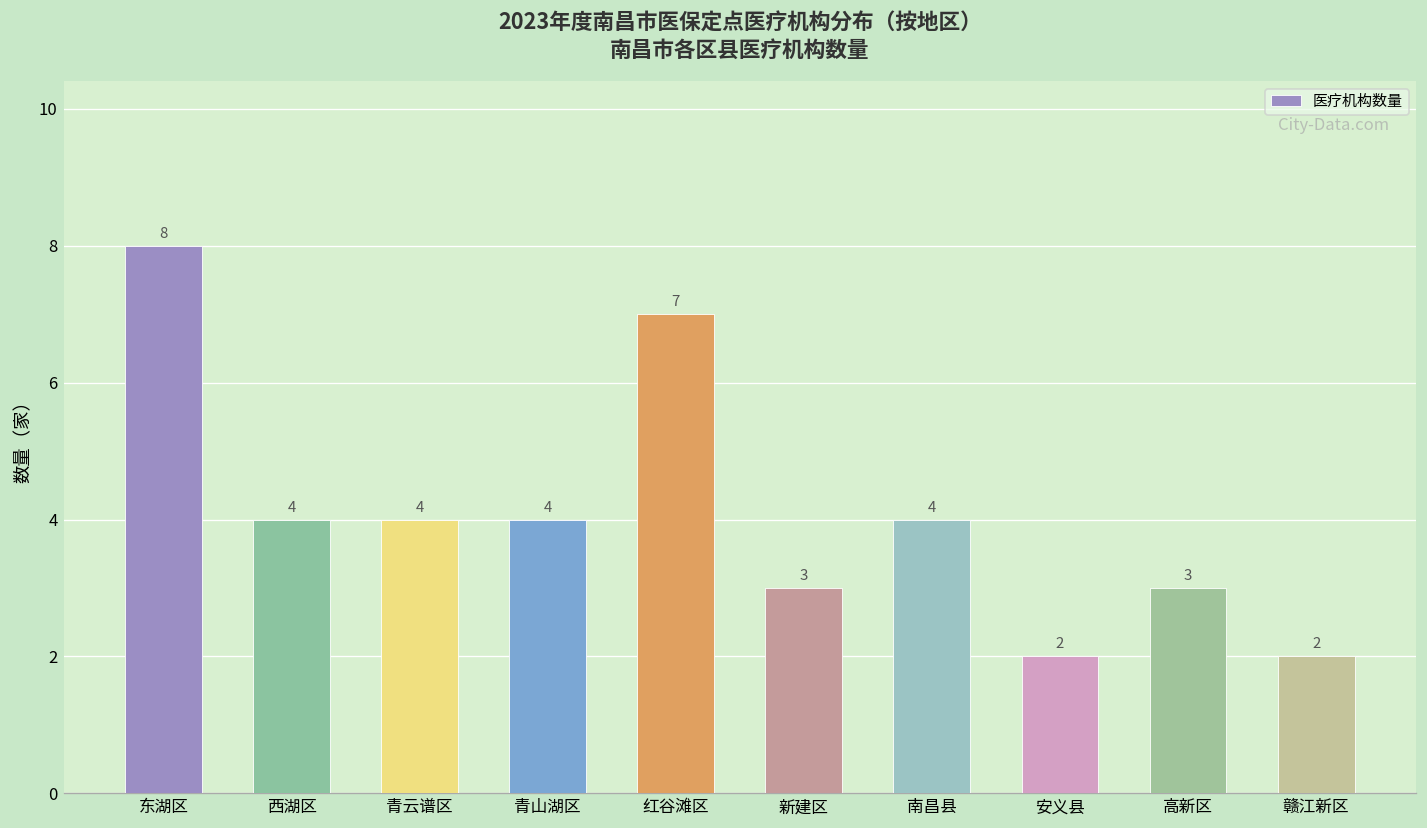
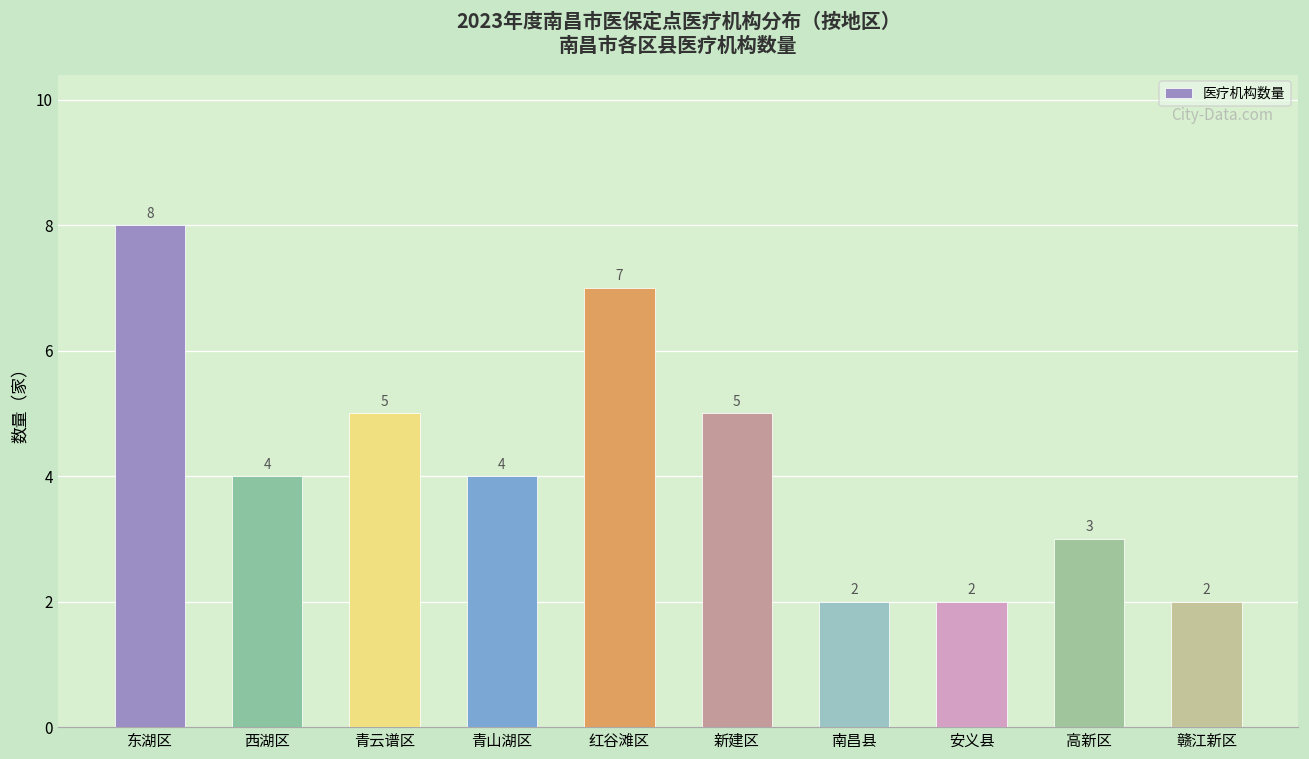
  {
    "东湖区": 8,
    "西湖区": 4,
-   "青云谱区": 4,
+   "青云谱区": 5,
    "青山湖区": 4,
    "红谷滩区": 7,
-   "新建区": 3,
-   "南昌县": 4,
+   "新建区": 5,
+   "南昌县": 2,
    "安义县": 2,
    "高新区": 3,
    "赣江新区": 2
  }
